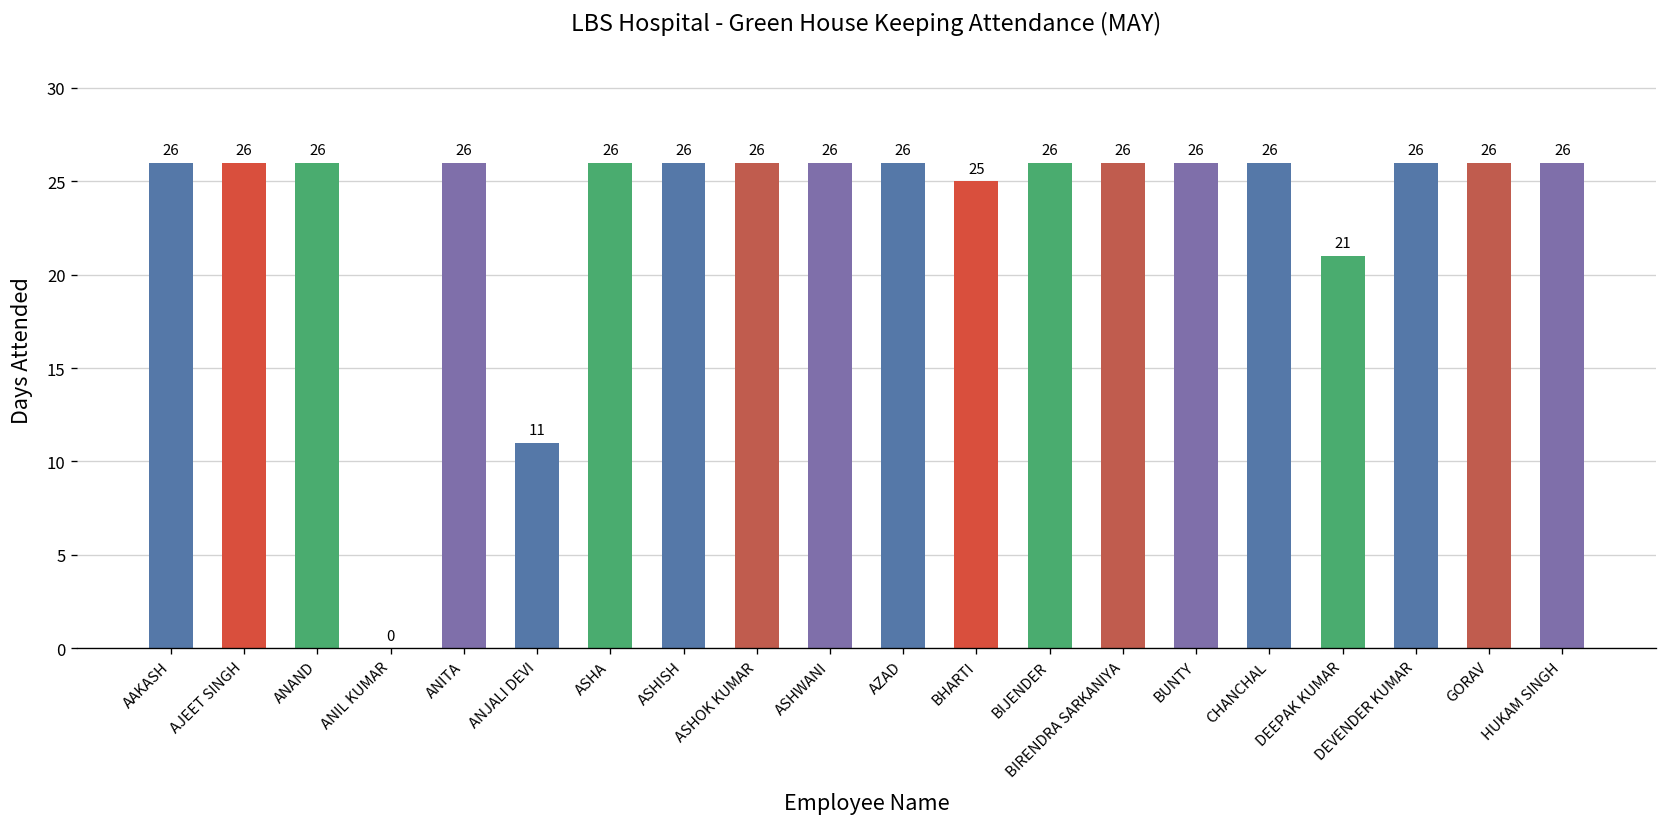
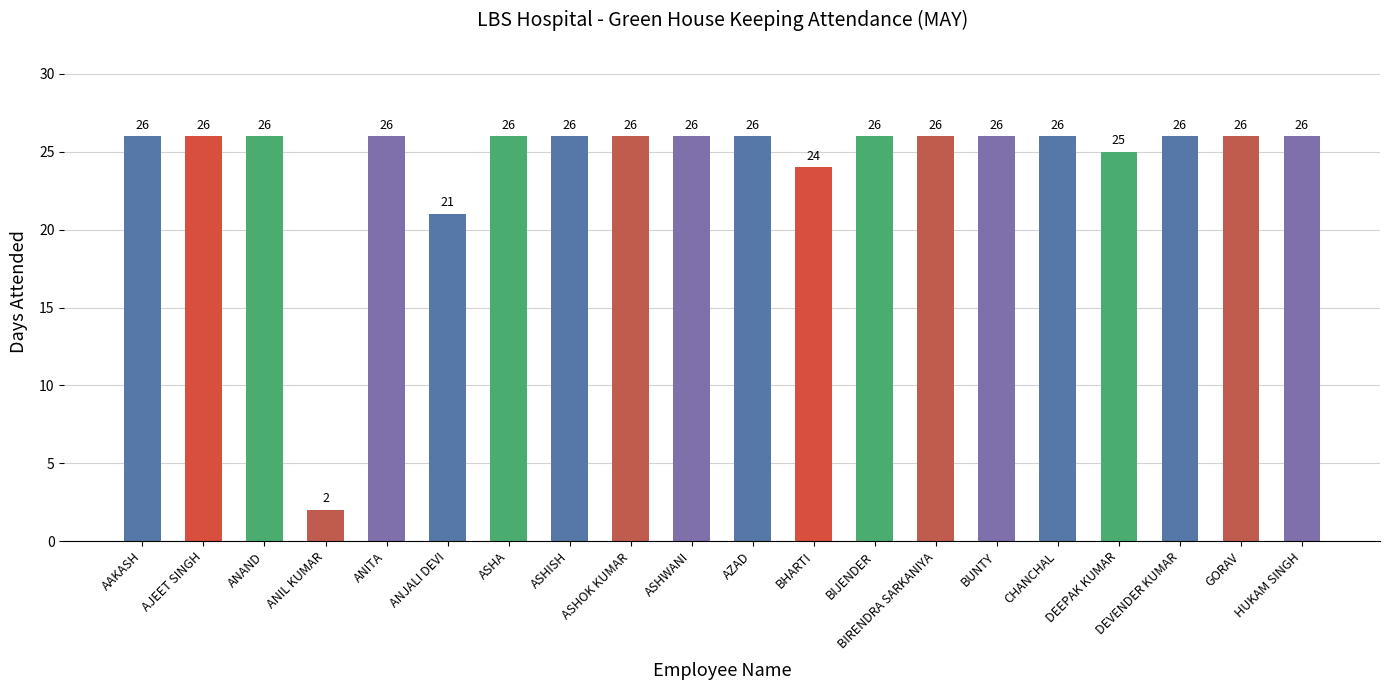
  {
    "AAKASH": 26,
    "AJEET SINGH": 26,
    "ANAND": 26,
-   "ANIL KUMAR": 0,
+   "ANIL KUMAR": 2,
    "ANITA": 26,
-   "ANJALI DEVI": 11,
+   "ANJALI DEVI": 21,
    "ASHA": 26,
    "ASHISH": 26,
    "ASHOK KUMAR": 26,
    "ASHWANI": 26,
    "AZAD": 26,
-   "BHARTI": 25,
+   "BHARTI": 24,
    "BIJENDER": 26,
    "BIRENDRA SARKANIYA": 26,
    "BUNTY": 26,
    "CHANCHAL": 26,
-   "DEEPAK KUMAR": 21,
+   "DEEPAK KUMAR": 25,
    "DEVENDER KUMAR": 26,
    "GORAV": 26,
    "HUKAM SINGH": 26
  }
